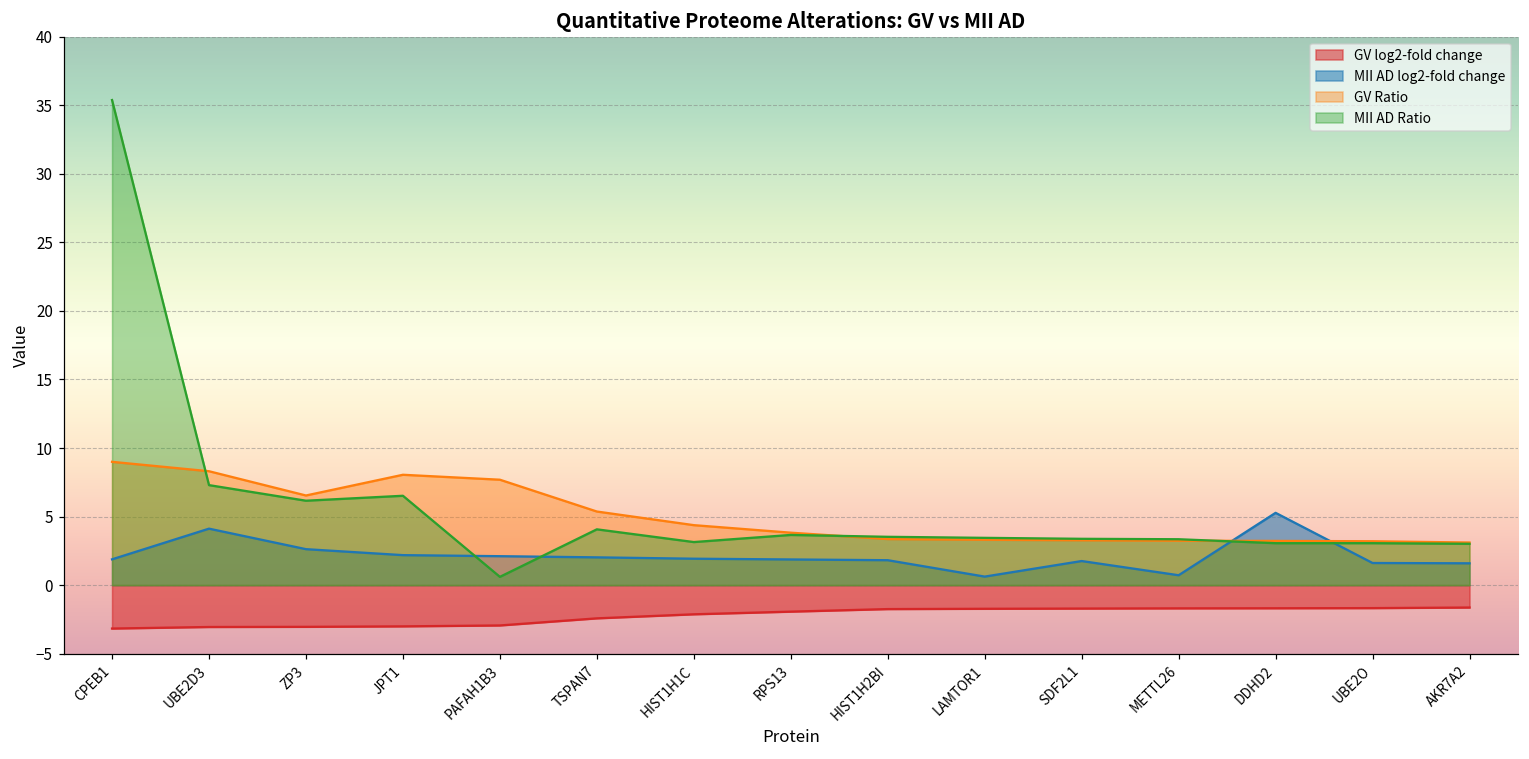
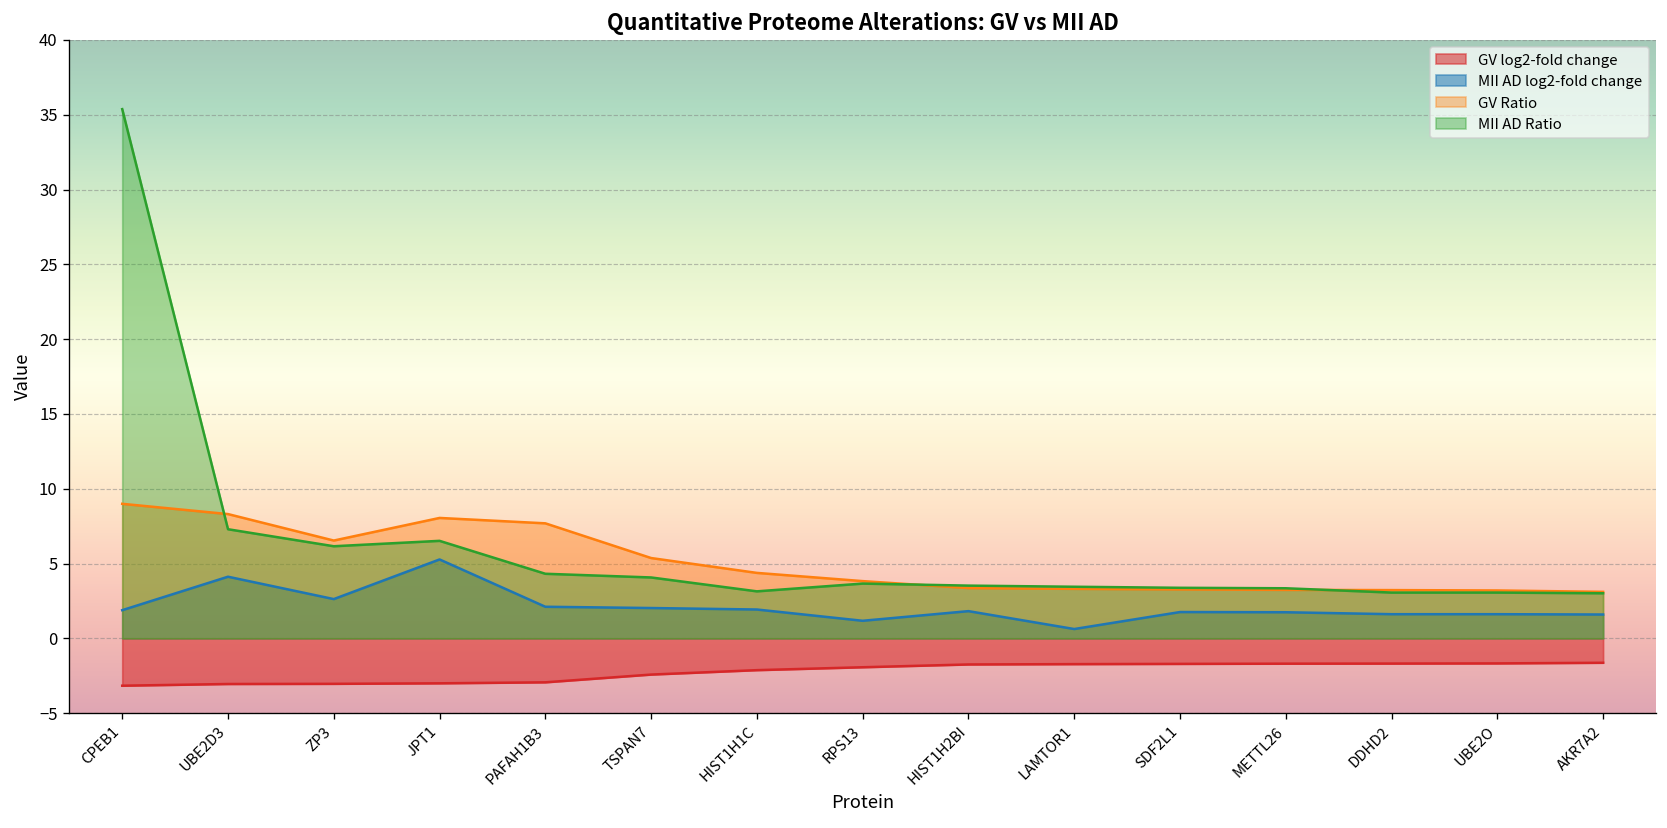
  {
    "MII AD log2-fold change": {
      "CPEB1": 1.9,
      "UBE2D3": 4.1,
      "ZP3": 2.6,
-     "JPT1": 2.2,
+     "JPT1": 5.3,
      "PAFAH1B3": 2.1,
      "TSPAN7": 2.0,
      "HIST1H1C": 1.9,
-     "RPS13": 1.9,
+     "RPS13": 1.2,
      "HIST1H2BI": 1.8,
      "LAMTOR1": 0.6,
      "SDF2L1": 1.8,
-     "METTL26": 0.7,
-     "DDHD2": 5.3,
+     "METTL26": 1.7,
+     "DDHD2": 1.6,
      "UBE2O": 1.6,
      "AKR7A2": 1.6
    },
    "GV Ratio": {
      "CPEB1": 9.0,
      "UBE2D3": 8.3,
      "ZP3": 6.5,
      "JPT1": 8.0,
      "PAFAH1B3": 7.7,
      "TSPAN7": 5.4,
      "HIST1H1C": 4.4
    },
    "MII AD Ratio": {
      "CPEB1": 35.4,
      "UBE2D3": 7.3,
      "ZP3": 6.2,
      "JPT1": 6.5,
-     "PAFAH1B3": 0.6,
+     "PAFAH1B3": 4.3,
      "TSPAN7": 4.1,
      "HIST1H1C": 3.1
    }
  }
